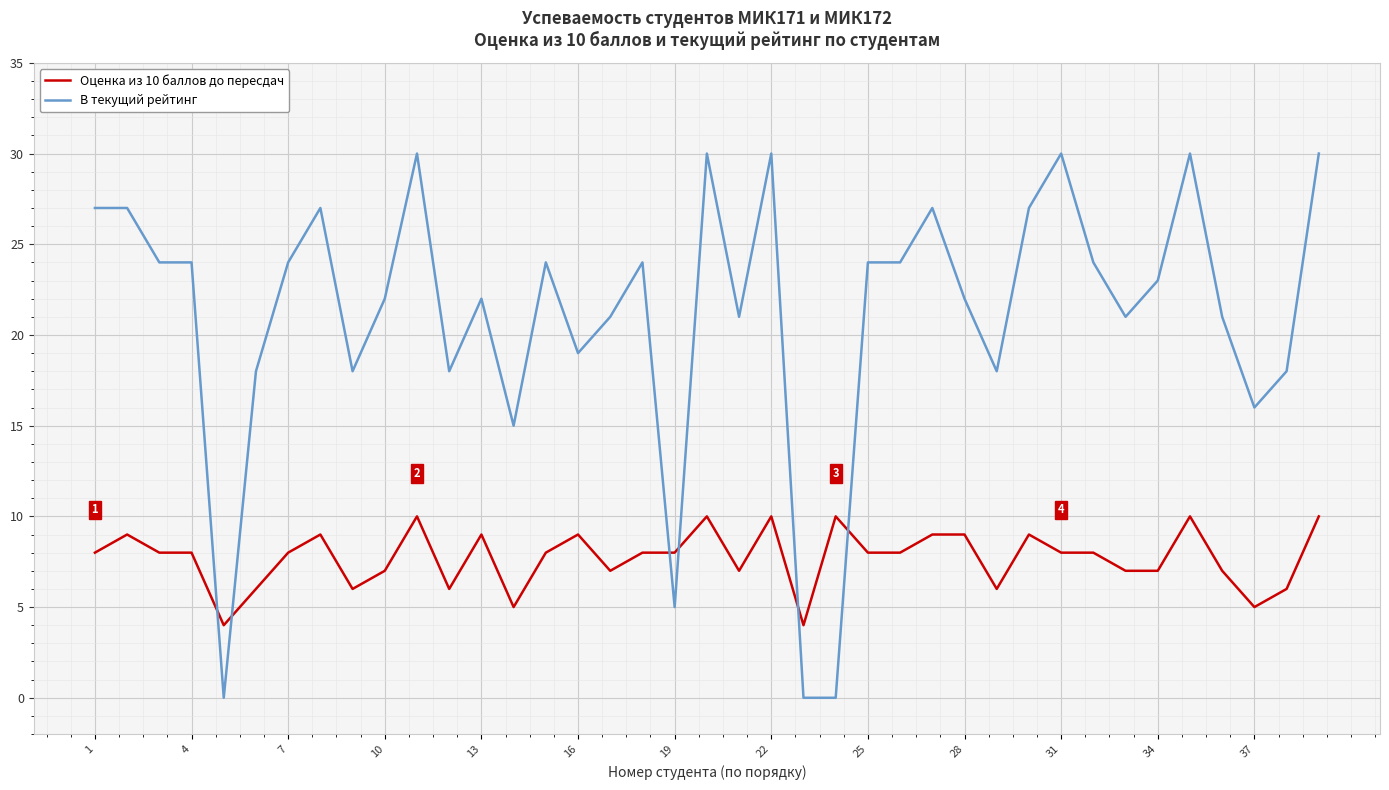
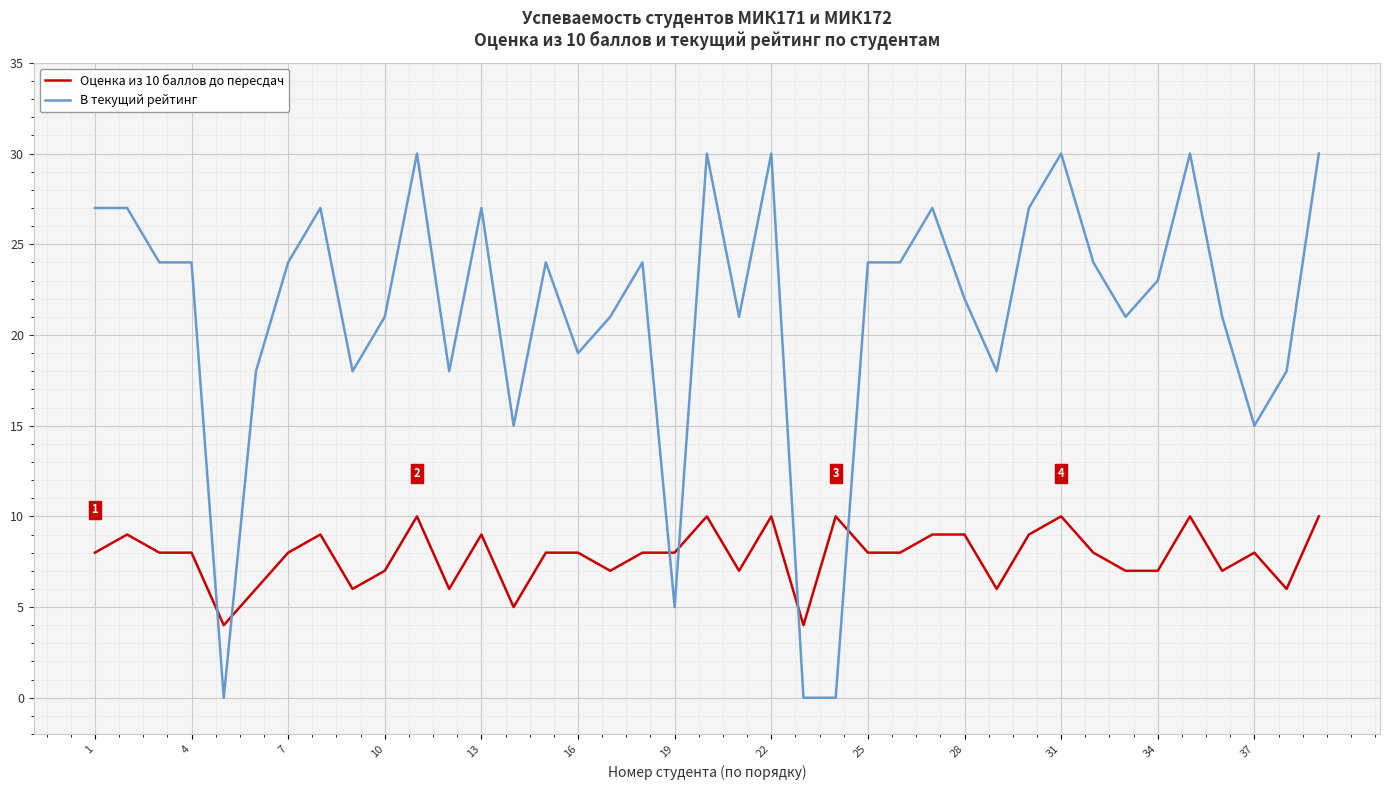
  {
    "Оценка из 10 баллов до пересдач": {
      "1": 8,
      "4": 8,
      "7": 8,
      "10": 7,
      "13": 9,
-     "16": 9,
+     "16": 8,
      "19": 8,
      "22": 10,
      "25": 8,
      "28": 9,
-     "31": 8,
+     "31": 10,
      "34": 7,
-     "37": 5
+     "37": 8
    },
    "В текущий рейтинг": {
      "1": 27,
      "4": 24,
      "7": 24,
-     "10": 22,
-     "13": 22,
+     "10": 21,
+     "13": 27,
      "16": 19,
      "19": 5,
      "22": 30,
      "25": 24,
      "28": 22,
      "31": 30,
      "34": 23,
-     "37": 16
+     "37": 15
    }
  }
